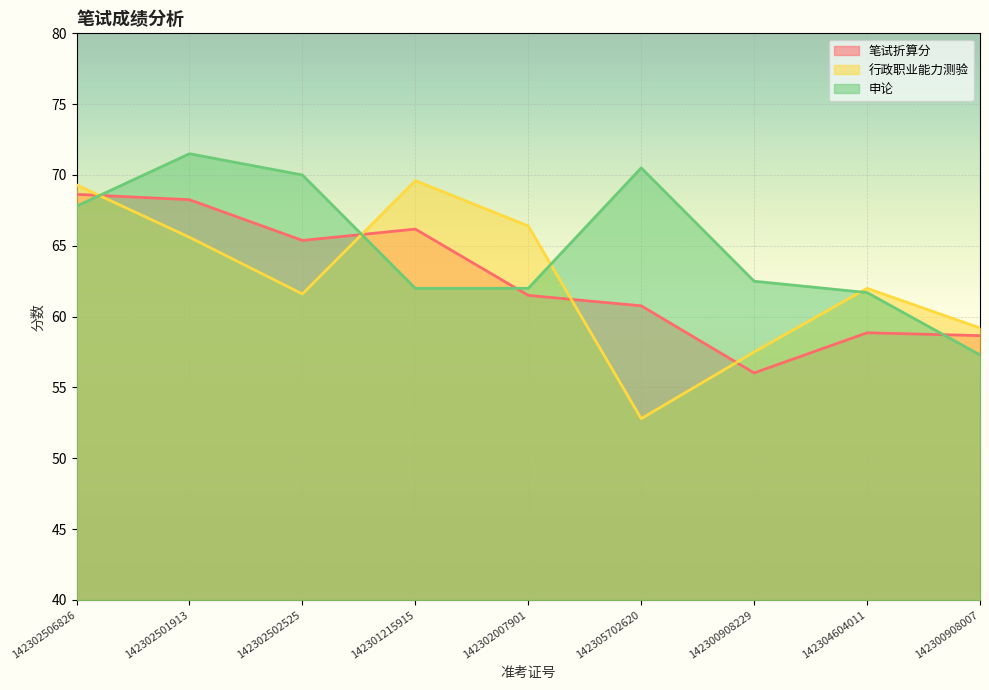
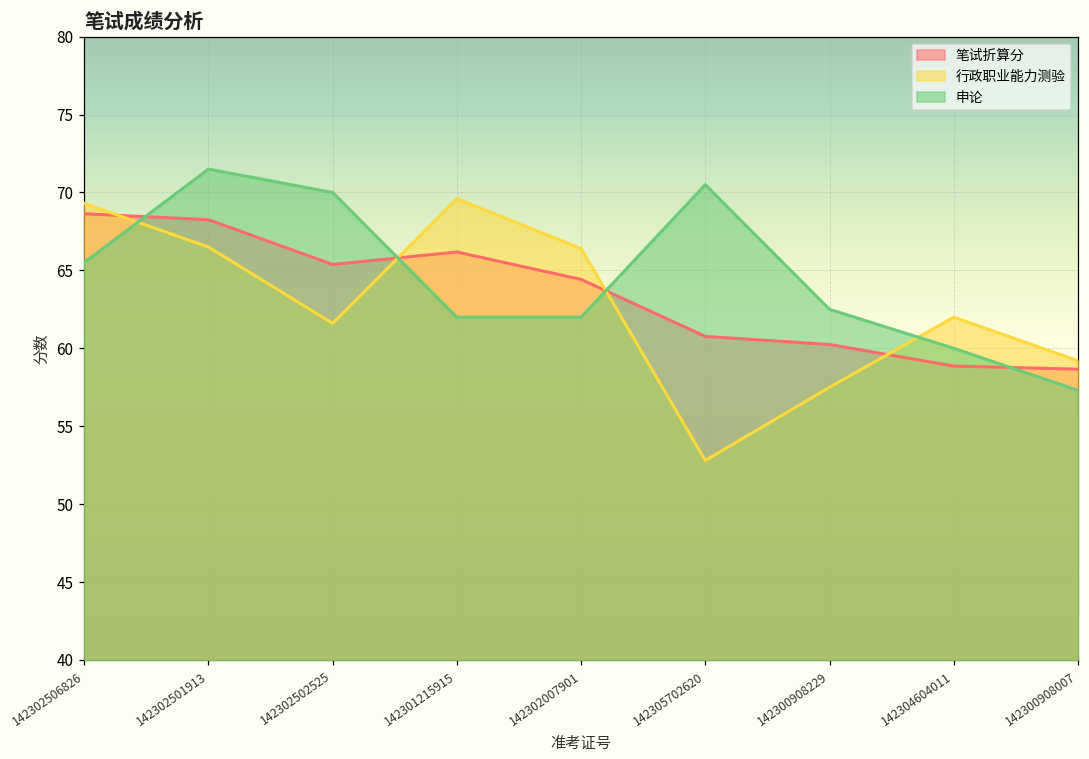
  {
    "笔试折算分": {
      "142302506826": 68.6,
      "142302501913": 68.3,
      "142302502525": 65.4,
      "142301215915": 66.2,
-     "142302007901": 61.5,
+     "142302007901": 64.4,
      "142305702620": 60.8,
-     "142300908229": 56.0,
+     "142300908229": 60.2,
      "142304604011": 58.9,
      "142300908007": 58.7
    },
    "行政职业能力测验": {
      "142302506826": 69.3,
-     "142302501913": 65.6,
+     "142302501913": 66.5,
      "142302502525": 61.6,
      "142301215915": 69.6,
      "142302007901": 66.4,
      "142305702620": 52.8,
      "142300908229": 57.5,
      "142304604011": 62.0,
      "142300908007": 59.2
    },
    "申论": {
-     "142302506826": 67.8,
+     "142302506826": 65.5,
      "142302501913": 71.5,
      "142302502525": 70.0,
      "142301215915": 62.0,
      "142302007901": 62.0,
      "142305702620": 70.5,
      "142300908229": 62.5,
-     "142304604011": 61.7,
+     "142304604011": 60.0,
      "142300908007": 57.3
    }
  }
